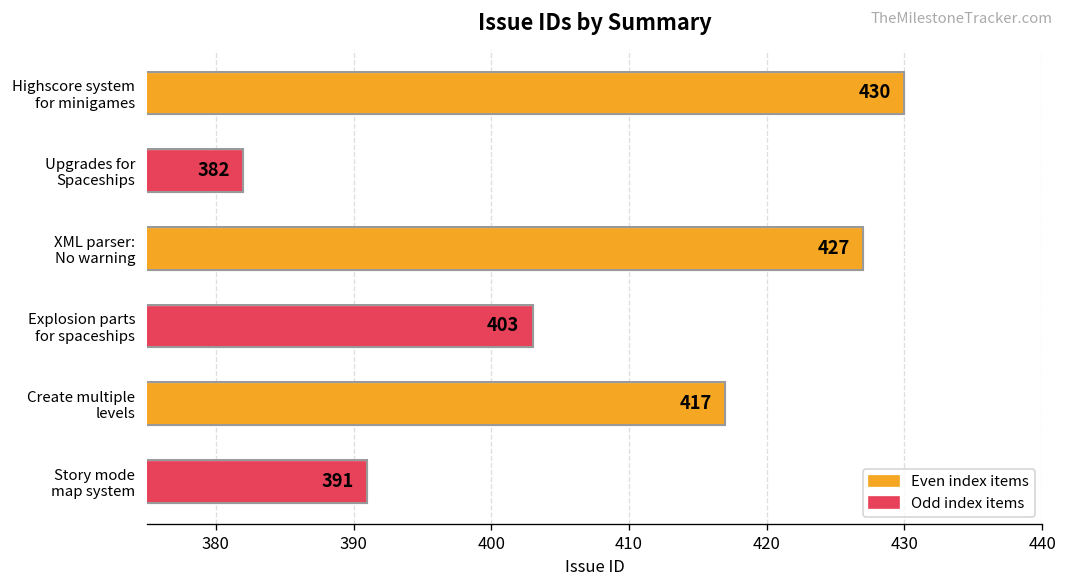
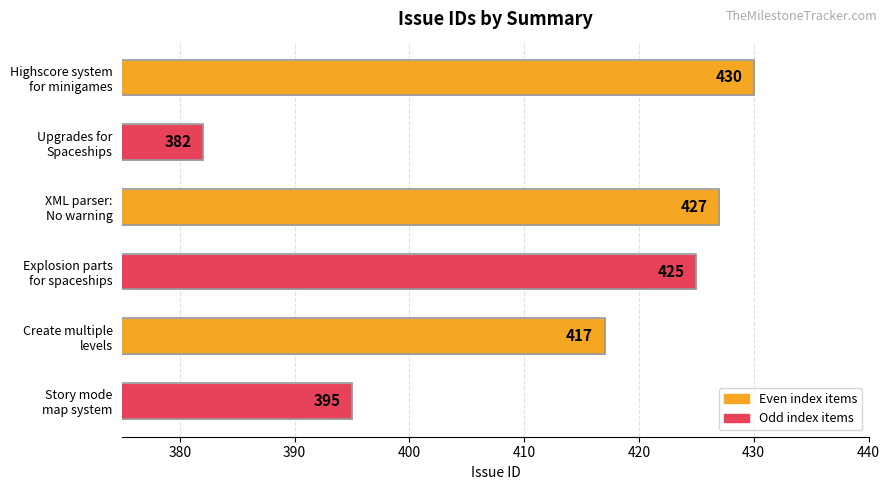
  {
    "Highscore system for minigames": 430,
    "Upgrades for Spaceships": 382,
    "XML parser: No warning": 427,
-   "Explosion parts for spaceships": 403,
+   "Explosion parts for spaceships": 425,
    "Create multiple levels": 417,
-   "Story mode map system": 391
+   "Story mode map system": 395
  }
